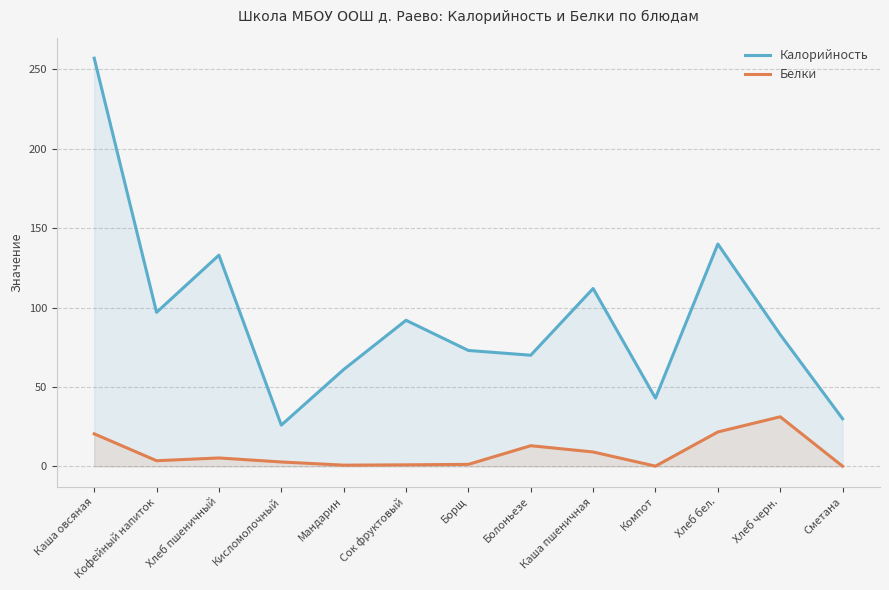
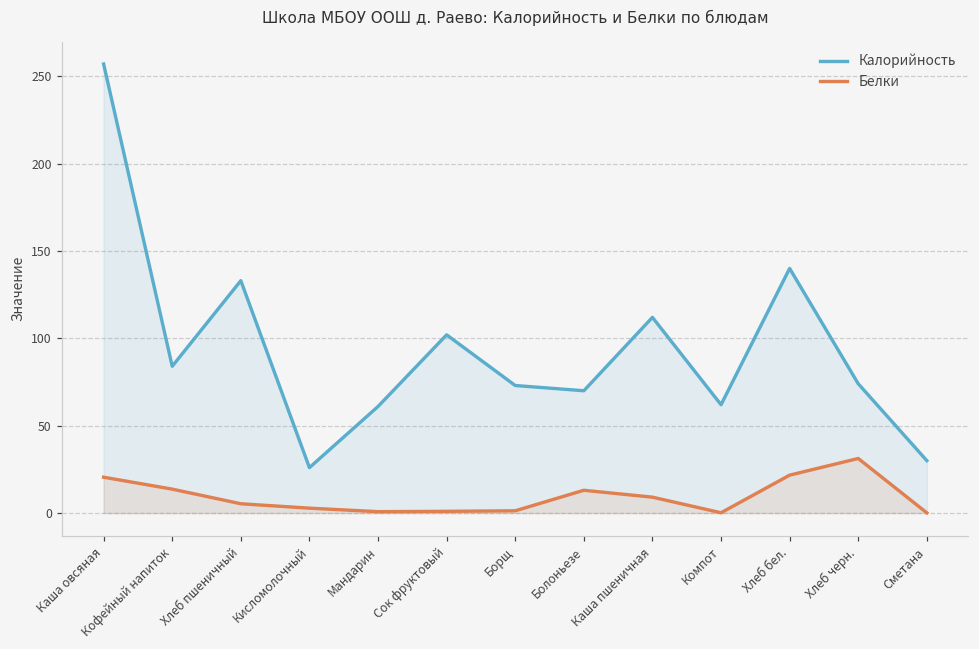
  {
    "Калорийность": {
      "Каша овсяная": 257,
-     "Кофейный напиток": 97,
+     "Кофейный напиток": 84,
      "Хлеб пшеничный": 133,
      "Кисломолочный": 26,
      "Мандарин": 61,
-     "Сок фруктовый": 92,
+     "Сок фруктовый": 102,
      "Борщ": 73,
      "Болоньезе": 70,
      "Каша пшеничная": 112,
-     "Компот": 43,
+     "Компот": 62,
      "Хлеб бел.": 140,
-     "Хлеб черн.": 83,
+     "Хлеб черн.": 74,
      "Сметана": 30
    },
    "Белки": {
      "Каша овсяная": 21,
-     "Кофейный напиток": 4,
+     "Кофейный напиток": 14,
      "Хлеб пшеничный": 5,
      "Кисломолочный": 3,
      "Мандарин": 1,
      "Сок фруктовый": 1,
      "Борщ": 1,
      "Болоньезе": 13,
      "Каша пшеничная": 9,
      "Компот": 0,
      "Хлеб бел.": 22,
      "Хлеб черн.": 31,
      "Сметана": 0
    }
  }
